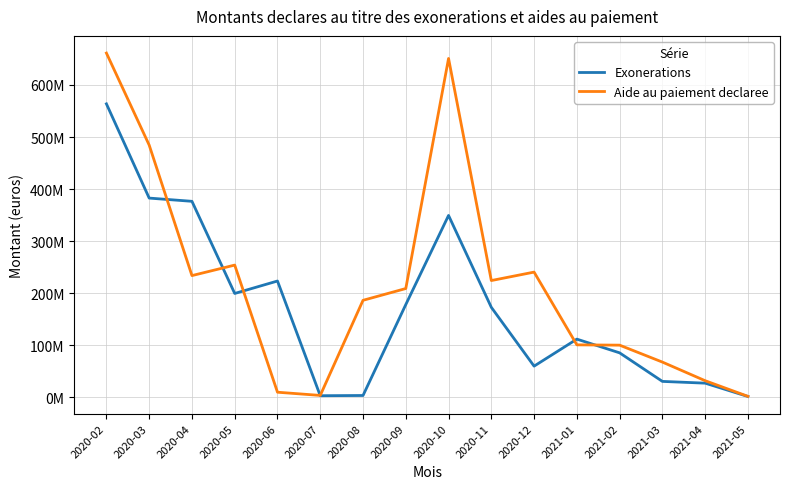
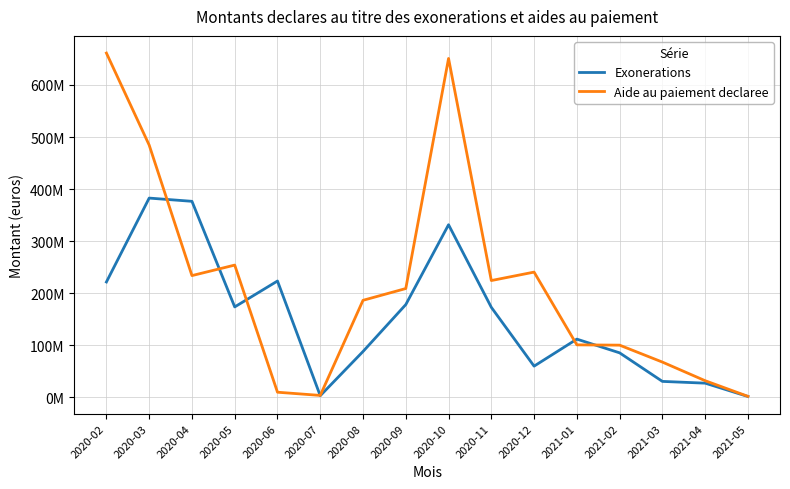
  {
    "Exonerations": {
-     "2020-02": 560000000,
+     "2020-02": 220000000,
      "2020-03": 380000000,
      "2020-04": 380000000,
-     "2020-05": 200000000,
+     "2020-05": 170000000,
      "2020-06": 220000000,
-     "2020-08": 0,
+     "2020-08": 90000000,
      "2020-09": 180000000,
-     "2020-10": 350000000,
+     "2020-10": 330000000,
      "2020-11": 170000000,
      "2020-12": 60000000,
      "2021-01": 110000000,
      "2021-02": 90000000,
      "2021-03": 30000000
    },
    "Aide au paiement declaree": {
      "2020-02": 660000000,
      "2020-03": 480000000,
      "2020-04": 230000000,
      "2020-05": 250000000,
      "2020-06": 10000000,
      "2020-08": 190000000,
      "2020-09": 210000000,
      "2020-10": 650000000,
      "2020-11": 220000000,
      "2020-12": 240000000,
      "2021-01": 100000000,
      "2021-02": 100000000,
      "2021-03": 70000000
    }
  }
